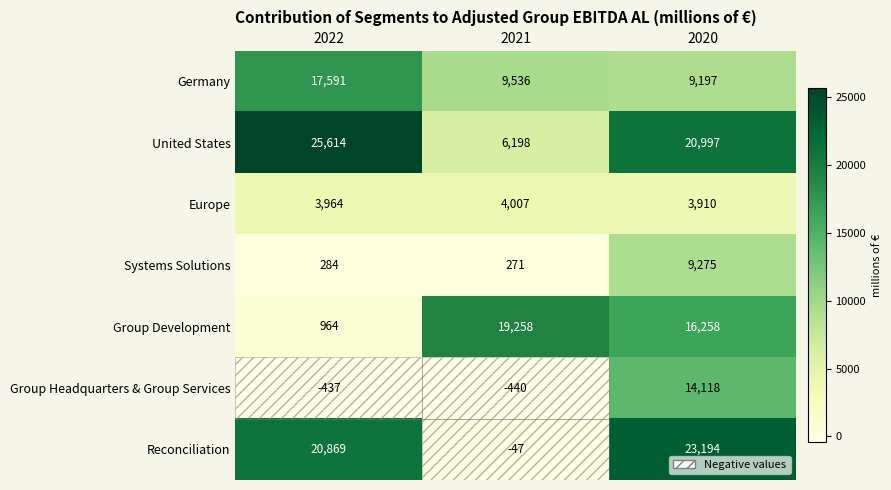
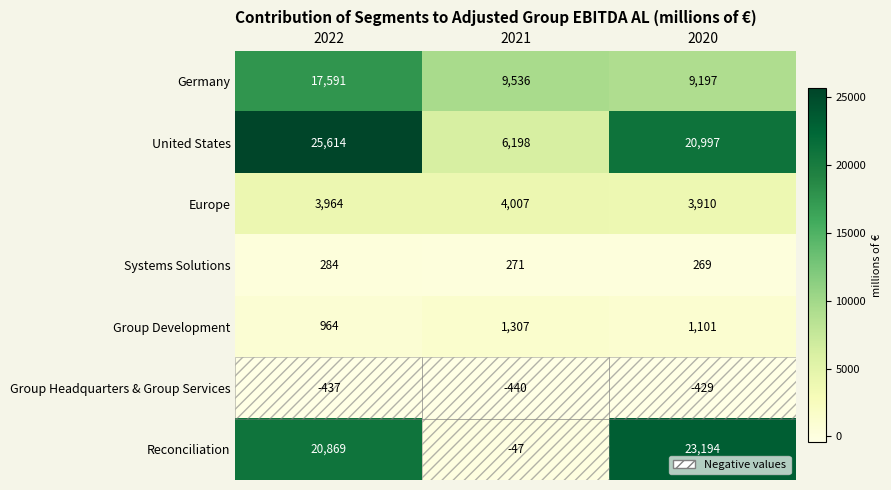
  {
    "Germany": {
      "2022": "17,591",
      "2021": "9,536",
      "2020": "9,197"
    },
    "United States": {
      "2022": "25,614",
      "2021": "6,198",
      "2020": "20,997"
    },
    "Europe": {
      "2022": "3,964",
      "2021": "4,007",
      "2020": "3,910"
    },
    "Systems Solutions": {
      "2022": "284",
      "2021": "271",
-     "2020": "9,275"
+     "2020": "269"
    },
    "Group Development": {
      "2022": "964",
-     "2021": "19,258",
-     "2020": "16,258"
+     "2021": "1,307",
+     "2020": "1,101"
    },
    "Group Headquarters & Group Services": {
      "2022": "-437",
      "2021": "-440",
-     "2020": "14,118"
+     "2020": "-429"
    },
    "Reconciliation": {
      "2022": "20,869",
      "2021": "-47"
    }
  }
